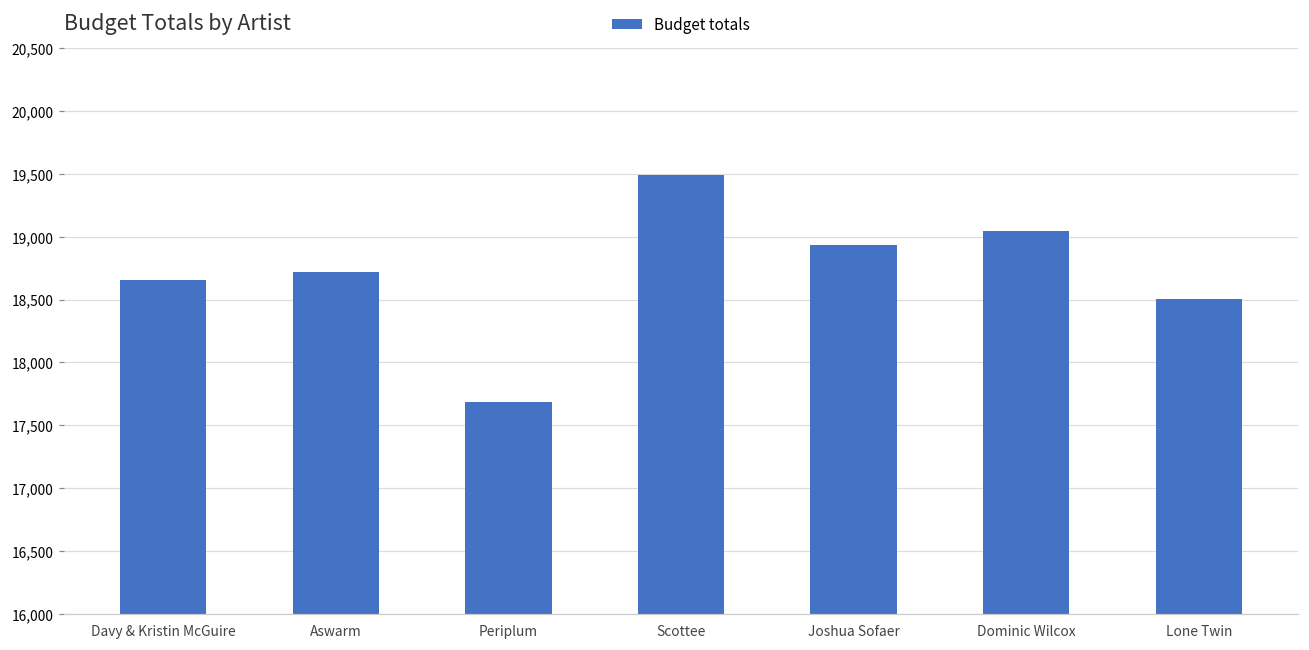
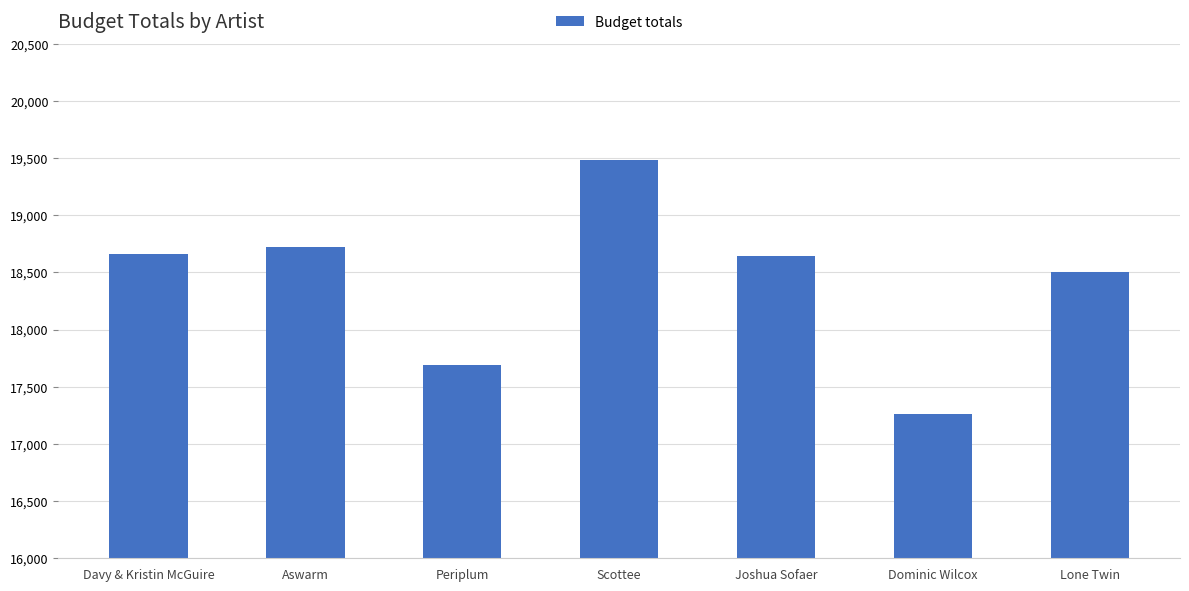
  {
    "Davy & Kristin McGuire": "18,660",
    "Aswarm": "18,720",
    "Periplum": "17,690",
    "Scottee": "19,490",
-   "Joshua Sofaer": "18,930",
-   "Dominic Wilcox": "19,040",
+   "Joshua Sofaer": "18,640",
+   "Dominic Wilcox": "17,260",
    "Lone Twin": "18,500"
  }
